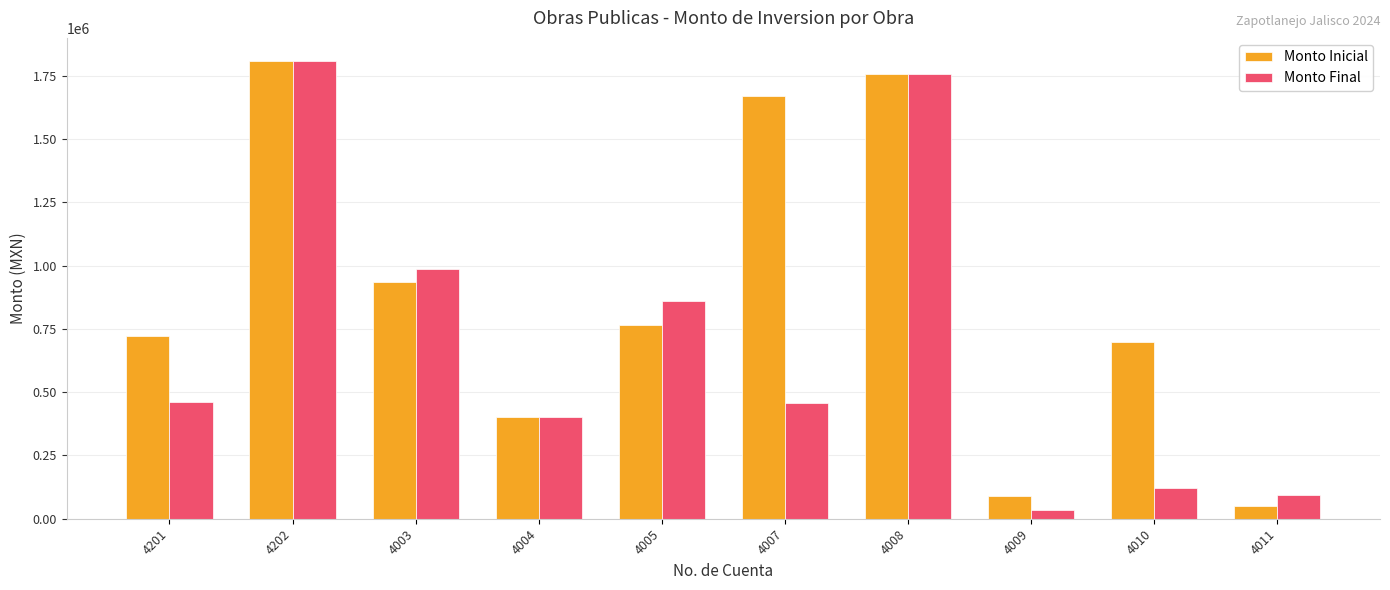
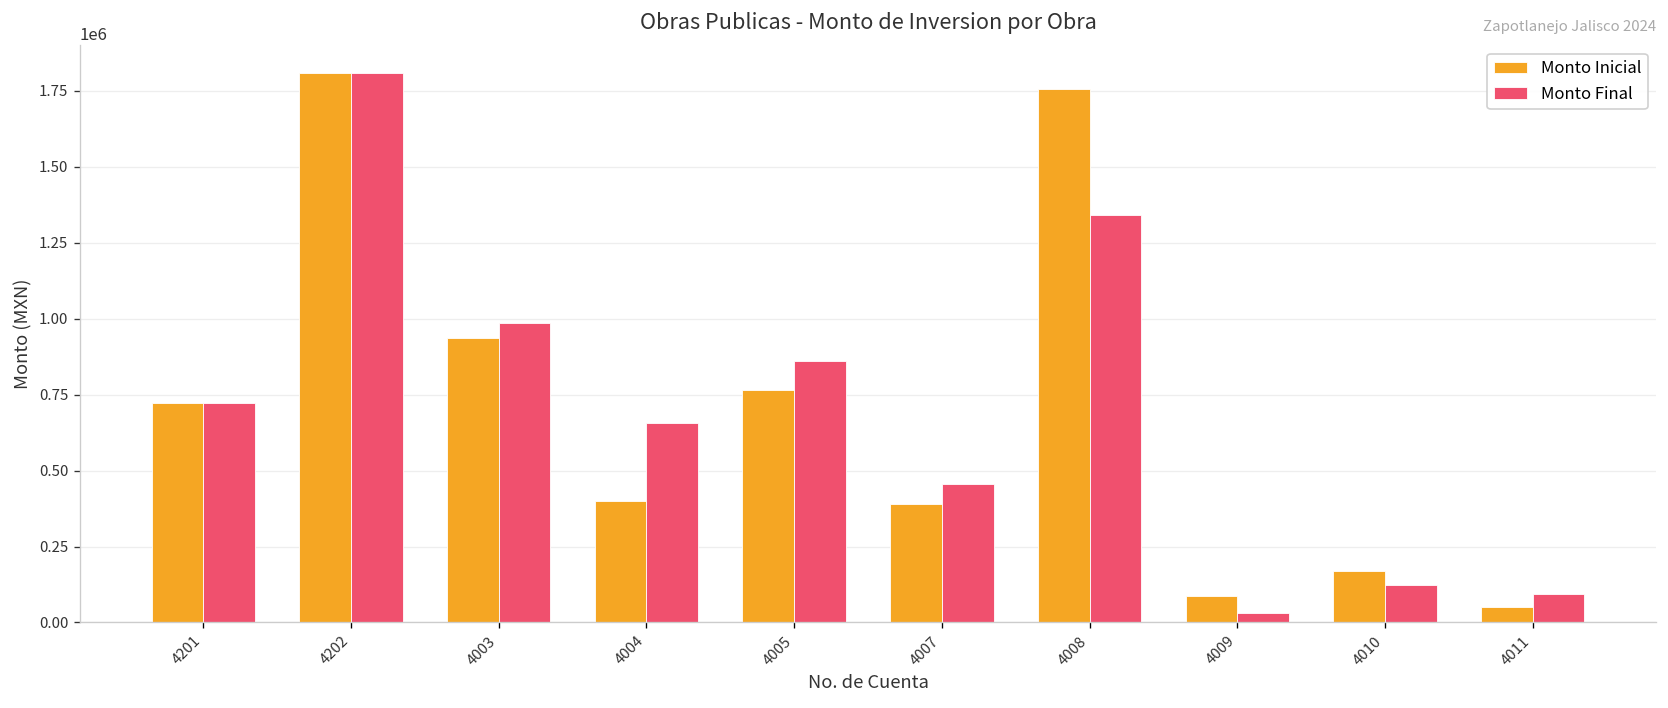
  {
    "Monto Inicial": {
      "4201": 720000,
      "4202": 1810000,
      "4003": 940000,
      "4004": 400000,
      "4005": 770000,
-     "4007": 1670000,
+     "4007": 390000,
      "4008": 1760000,
      "4009": 90000,
-     "4010": 700000,
+     "4010": 170000,
      "4011": 50000
    },
    "Monto Final": {
-     "4201": 460000,
+     "4201": 720000,
      "4202": 1810000,
      "4003": 990000,
-     "4004": 400000,
+     "4004": 660000,
      "4005": 860000,
      "4007": 460000,
-     "4008": 1760000,
+     "4008": 1340000,
      "4009": 30000,
      "4010": 120000,
      "4011": 90000
    }
  }
